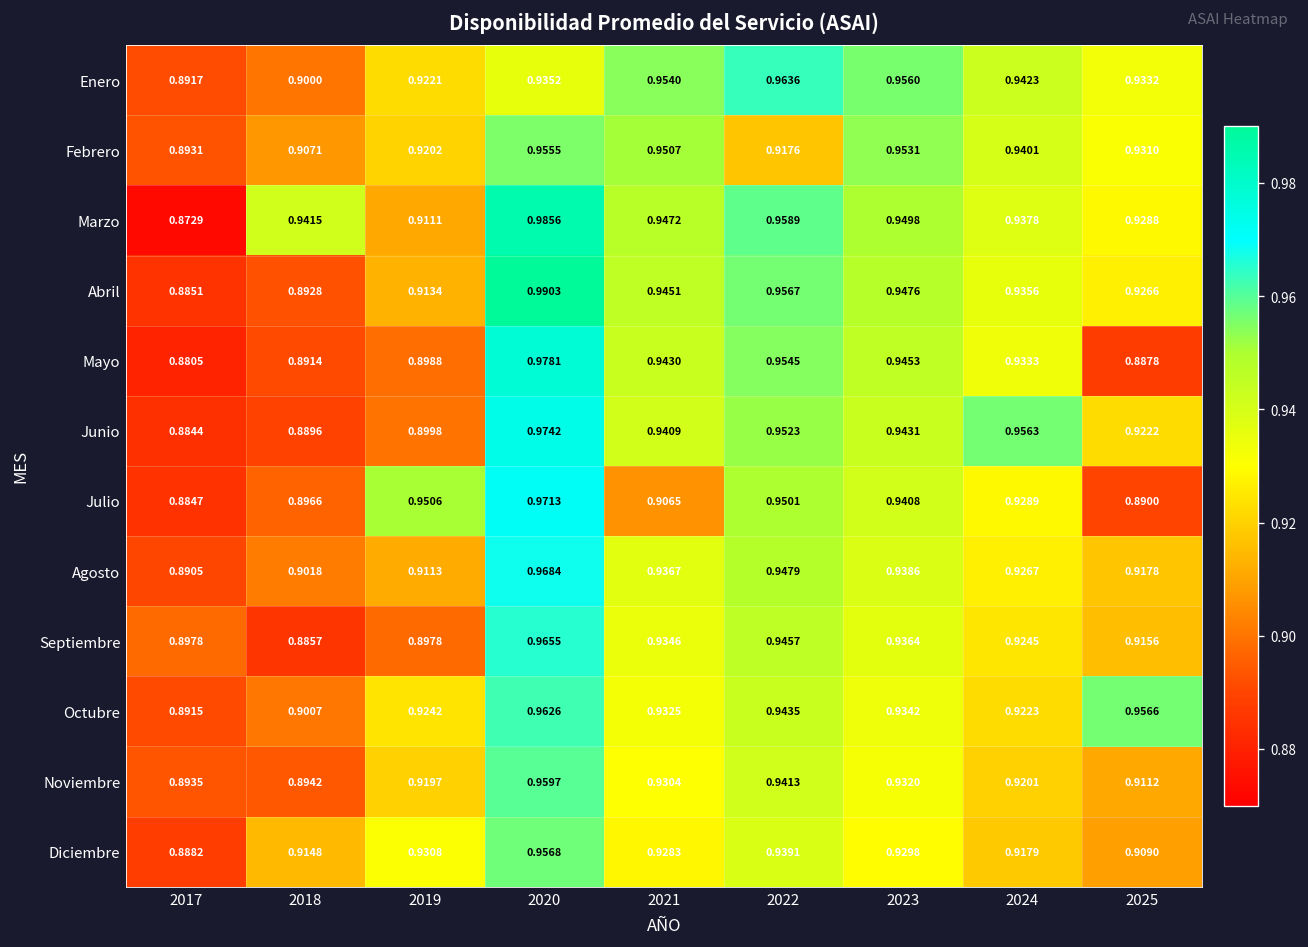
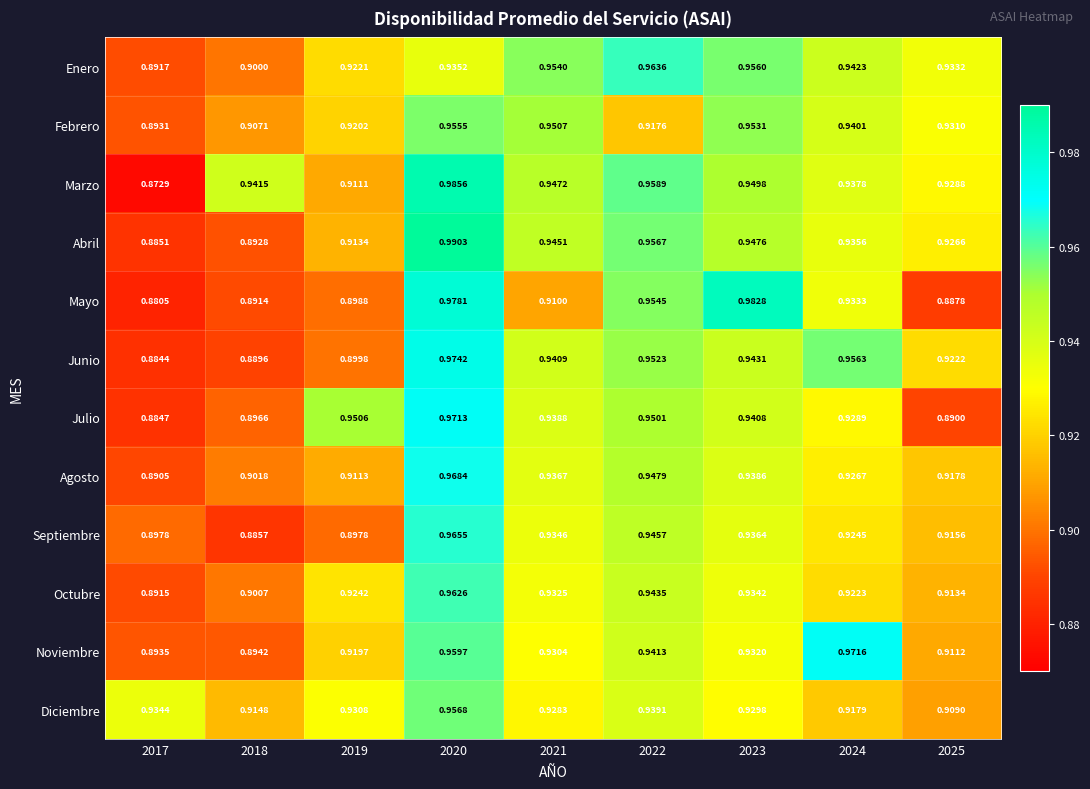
  {
    "Enero": {
      "2017": 0.8917,
      "2018": 0.9000,
      "2019": 0.9221,
      "2020": 0.9352,
      "2021": 0.9540,
      "2022": 0.9636,
      "2023": 0.9560,
      "2024": 0.9423,
      "2025": 0.9332
    },
    "Febrero": {
      "2017": 0.8931,
      "2018": 0.9071,
      "2019": 0.9202,
      "2020": 0.9555,
      "2021": 0.9507,
      "2022": 0.9176,
      "2023": 0.9531,
      "2024": 0.9401,
      "2025": 0.9310
    },
    "Marzo": {
      "2017": 0.8729,
      "2018": 0.9415,
      "2019": 0.9111,
      "2020": 0.9856,
      "2021": 0.9472,
      "2022": 0.9589,
      "2023": 0.9498,
      "2024": 0.9378,
      "2025": 0.9288
    },
    "Abril": {
      "2017": 0.8851,
      "2018": 0.8928,
      "2019": 0.9134,
      "2020": 0.9903,
      "2021": 0.9451,
      "2022": 0.9567,
      "2023": 0.9476,
      "2024": 0.9356,
      "2025": 0.9266
    },
    "Mayo": {
      "2017": 0.8805,
      "2018": 0.8914,
      "2019": 0.8988,
      "2020": 0.9781,
-     "2021": 0.9430,
+     "2021": 0.9100,
      "2022": 0.9545,
-     "2023": 0.9453,
+     "2023": 0.9828,
      "2024": 0.9333,
      "2025": 0.8878
    },
    "Junio": {
      "2017": 0.8844,
      "2018": 0.8896,
      "2019": 0.8998,
      "2020": 0.9742,
      "2021": 0.9409,
      "2022": 0.9523,
      "2023": 0.9431,
      "2024": 0.9563,
      "2025": 0.9222
    },
    "Julio": {
      "2017": 0.8847,
      "2018": 0.8966,
      "2019": 0.9506,
      "2020": 0.9713,
-     "2021": 0.9065,
+     "2021": 0.9388,
      "2022": 0.9501,
      "2023": 0.9408,
      "2024": 0.9289,
      "2025": 0.8900
    },
    "Agosto": {
      "2017": 0.8905,
      "2018": 0.9018,
      "2019": 0.9113,
      "2020": 0.9684,
      "2021": 0.9367,
      "2022": 0.9479,
      "2023": 0.9386,
      "2024": 0.9267,
      "2025": 0.9178
    },
    "Septiembre": {
      "2017": 0.8978,
      "2018": 0.8857,
      "2019": 0.8978,
      "2020": 0.9655,
      "2021": 0.9346,
      "2022": 0.9457,
      "2023": 0.9364,
      "2024": 0.9245,
      "2025": 0.9156
    },
    "Octubre": {
      "2017": 0.8915,
      "2018": 0.9007,
      "2019": 0.9242,
      "2020": 0.9626,
      "2021": 0.9325,
      "2022": 0.9435,
      "2023": 0.9342,
      "2024": 0.9223,
-     "2025": 0.9566
+     "2025": 0.9134
    },
    "Noviembre": {
      "2017": 0.8935,
      "2018": 0.8942,
      "2019": 0.9197,
      "2020": 0.9597,
      "2021": 0.9304,
      "2022": 0.9413,
      "2023": 0.9320,
-     "2024": 0.9201,
+     "2024": 0.9716,
      "2025": 0.9112
    },
    "Diciembre": {
-     "2017": 0.8882,
+     "2017": 0.9344,
      "2018": 0.9148,
      "2019": 0.9308,
      "2020": 0.9568,
      "2021": 0.9283,
      "2022": 0.9391,
      "2023": 0.9298,
      "2024": 0.9179,
      "2025": 0.9090
    }
  }
